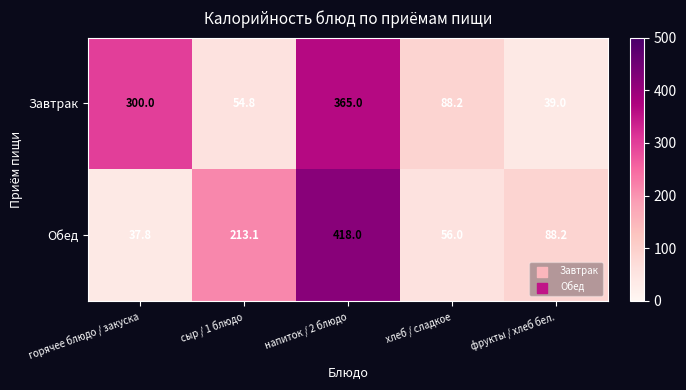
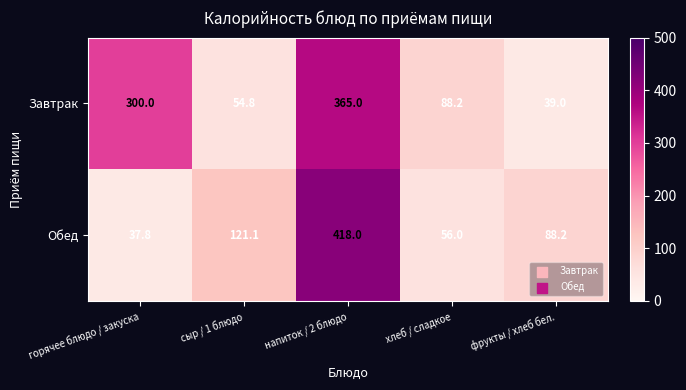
  {
    "Завтрак": {
      "горячее блюдо / закуска": 300.0,
      "напиток / 2 блюдо": 365.0
    },
    "Обед": {
-     "сыр / 1 блюдо": 213.1,
+     "сыр / 1 блюдо": 121.1,
      "напиток / 2 блюдо": 418.0
    }
  }
